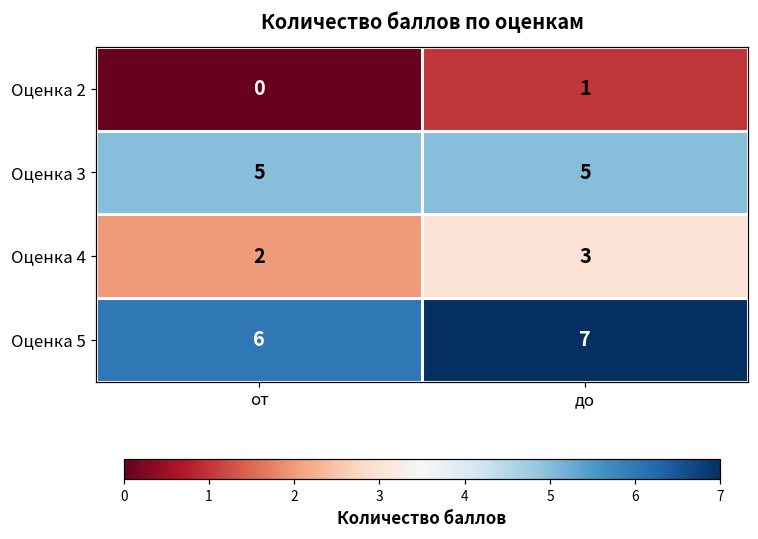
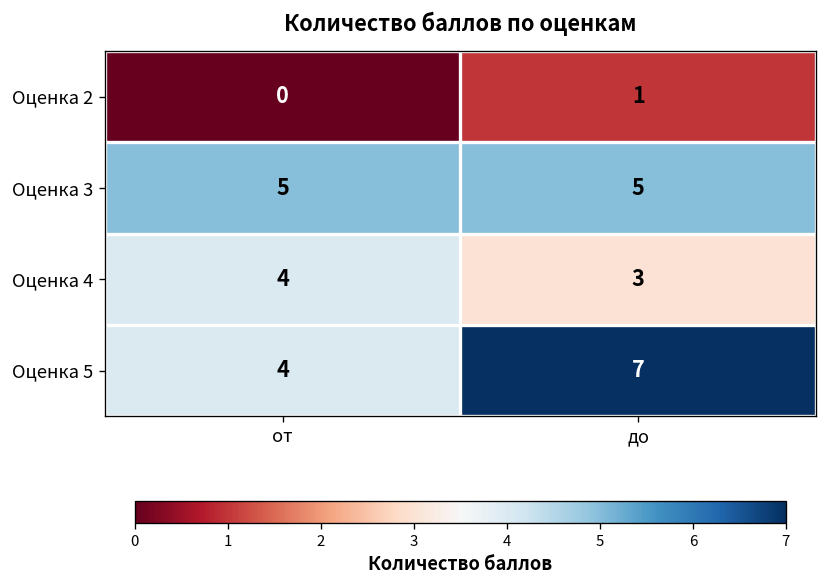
  {
    "Оценка 2": {
      "от": 0,
      "до": 1
    },
    "Оценка 3": {
      "от": 5,
      "до": 5
    },
    "Оценка 4": {
-     "от": 2,
+     "от": 4,
      "до": 3
    },
    "Оценка 5": {
-     "от": 6,
+     "от": 4,
      "до": 7
    }
  }
